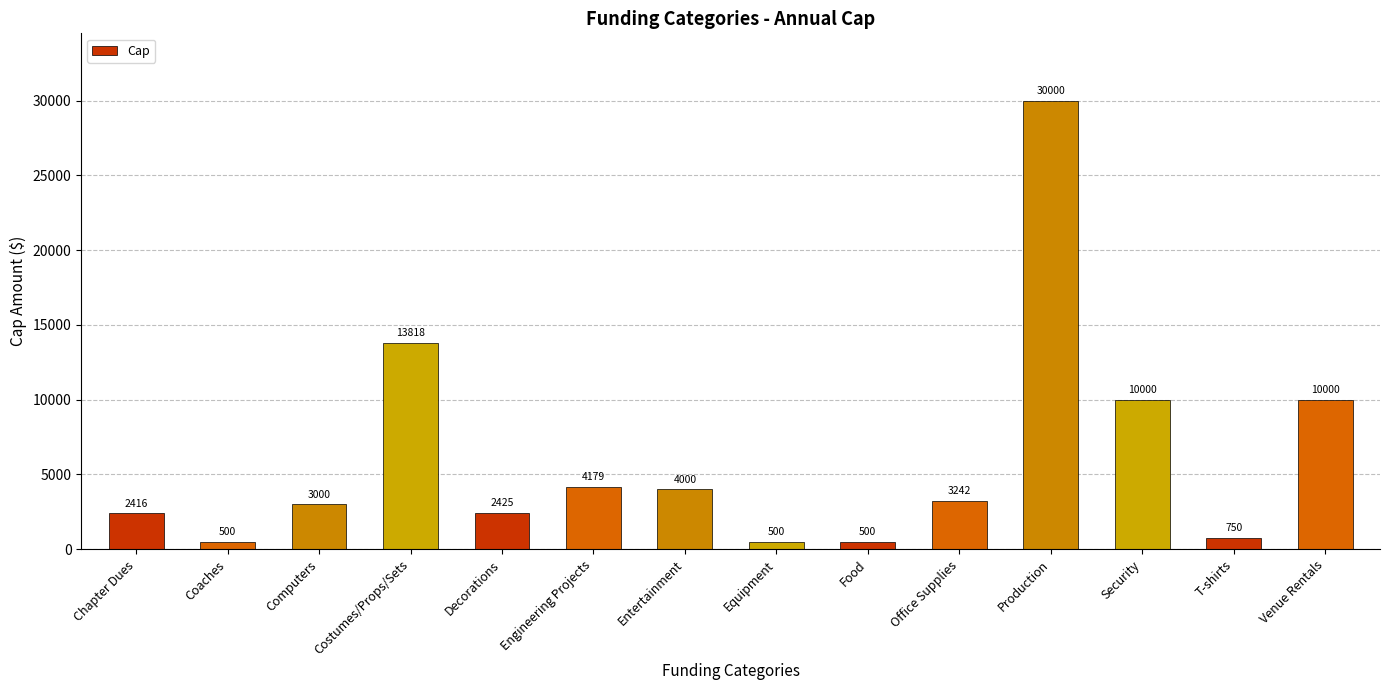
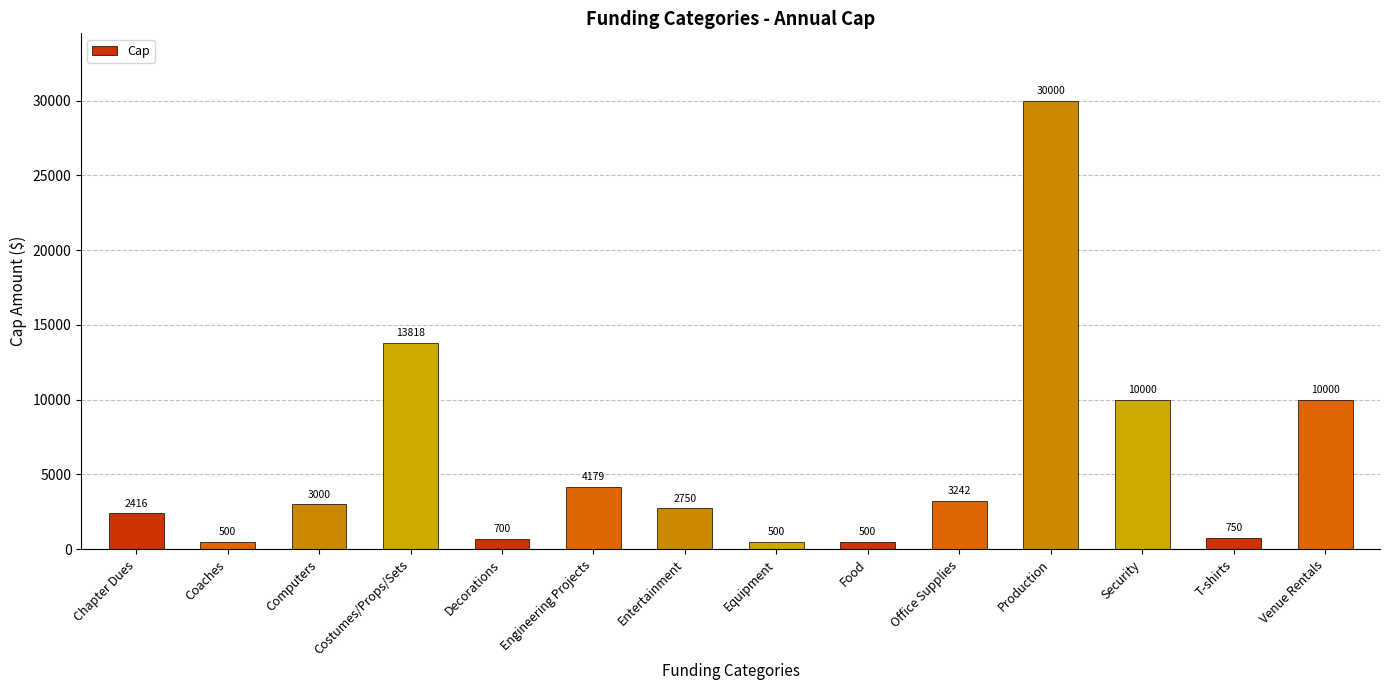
  {
    "Chapter Dues": 2416,
    "Coaches": 500,
    "Computers": 3000,
    "Costumes/Props/Sets": 13818,
-   "Decorations": 2425,
+   "Decorations": 700,
    "Engineering Projects": 4179,
-   "Entertainment": 4000,
+   "Entertainment": 2750,
    "Equipment": 500,
    "Food": 500,
    "Office Supplies": 3242,
    "Production": 30000,
    "Security": 10000,
    "T-shirts": 750,
    "Venue Rentals": 10000
  }
